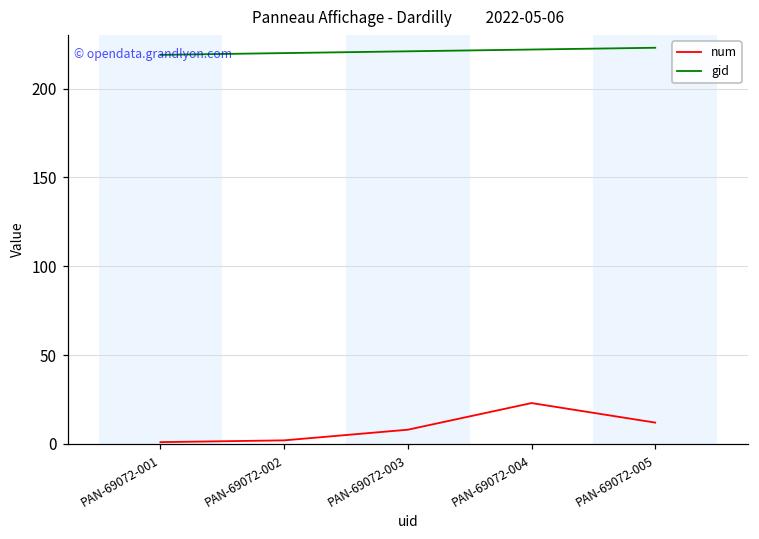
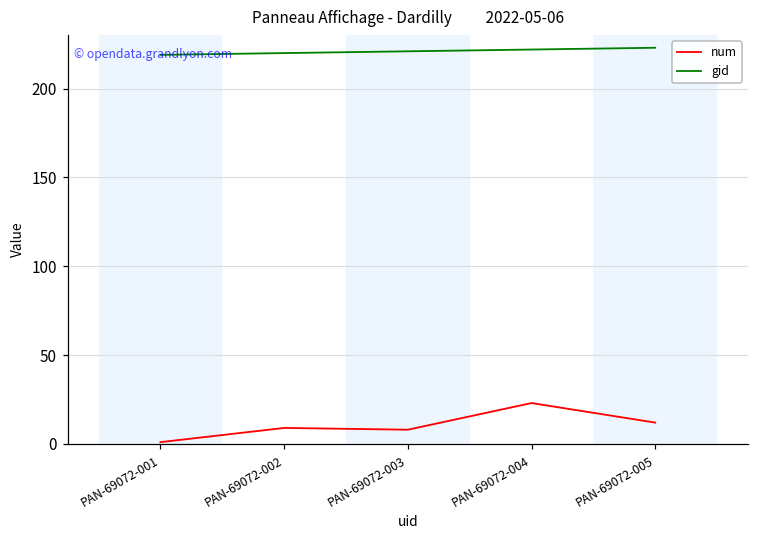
  {
    "num": {
      "PAN-69072-001": 1,
-     "PAN-69072-002": 2,
+     "PAN-69072-002": 9,
      "PAN-69072-003": 8,
      "PAN-69072-004": 23,
      "PAN-69072-005": 12
    },
    "gid": {
      "PAN-69072-001": 219,
      "PAN-69072-002": 220,
      "PAN-69072-003": 221,
      "PAN-69072-004": 222,
      "PAN-69072-005": 223
    }
  }
